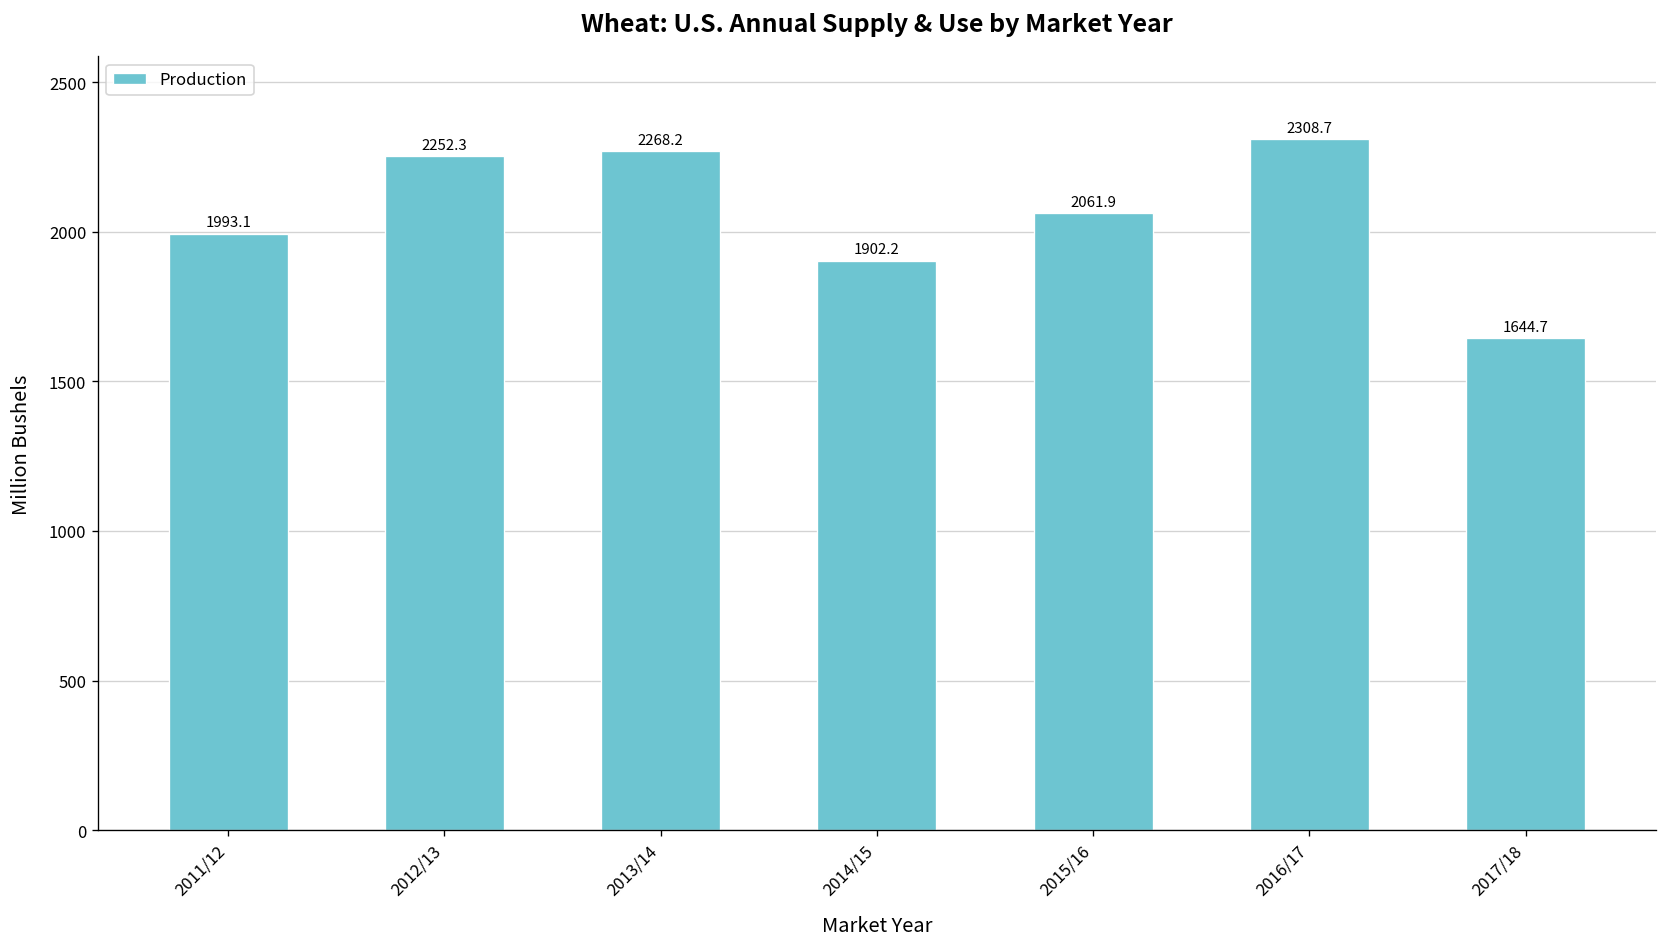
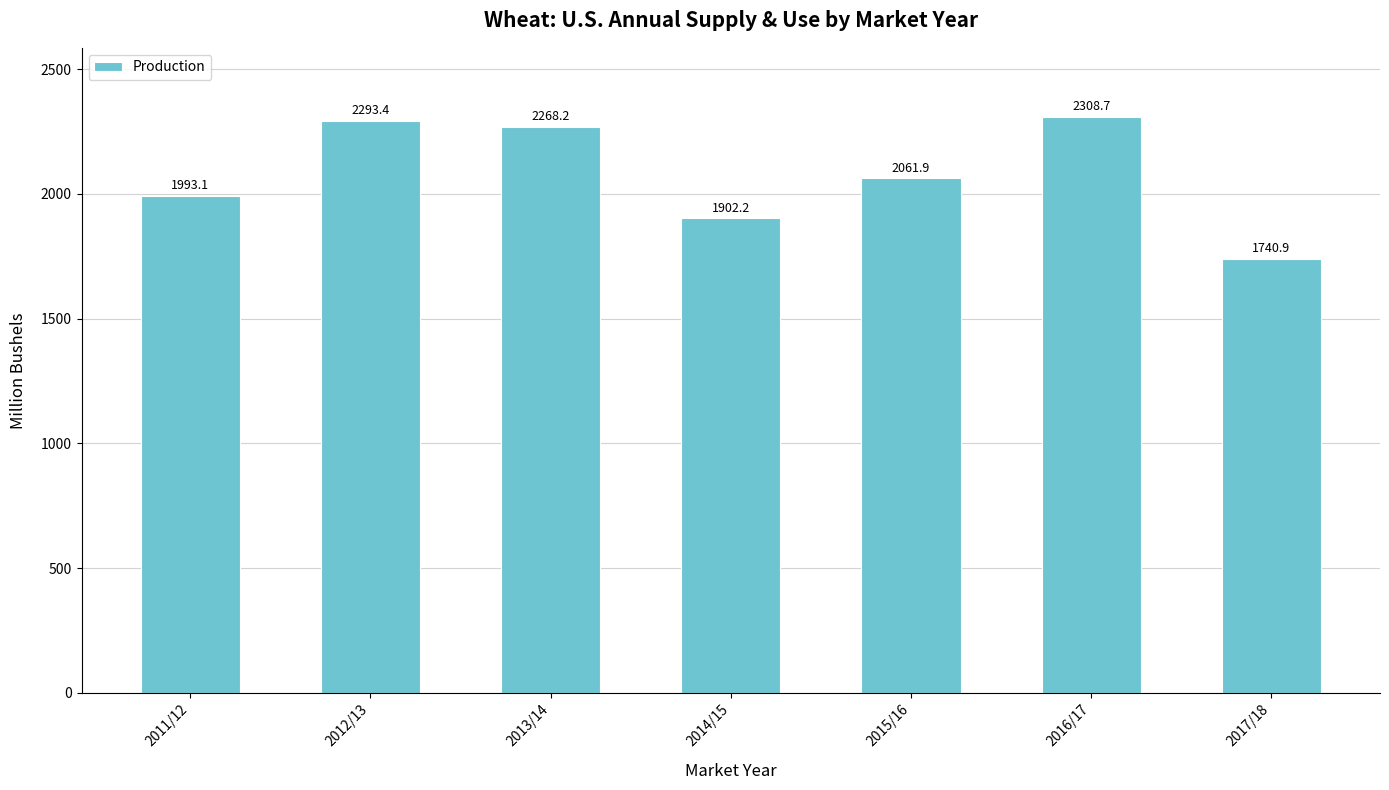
  {
    "2011/12": 1993.1,
-   "2012/13": 2252.3,
+   "2012/13": 2293.4,
    "2013/14": 2268.2,
    "2014/15": 1902.2,
    "2015/16": 2061.9,
    "2016/17": 2308.7,
-   "2017/18": 1644.7
+   "2017/18": 1740.9
  }
